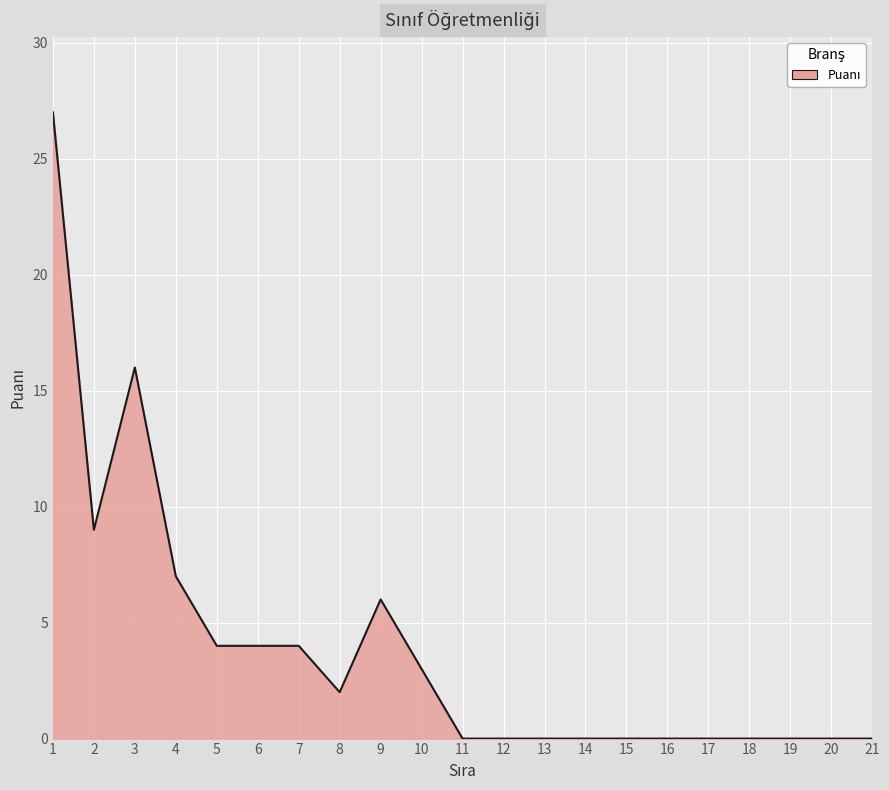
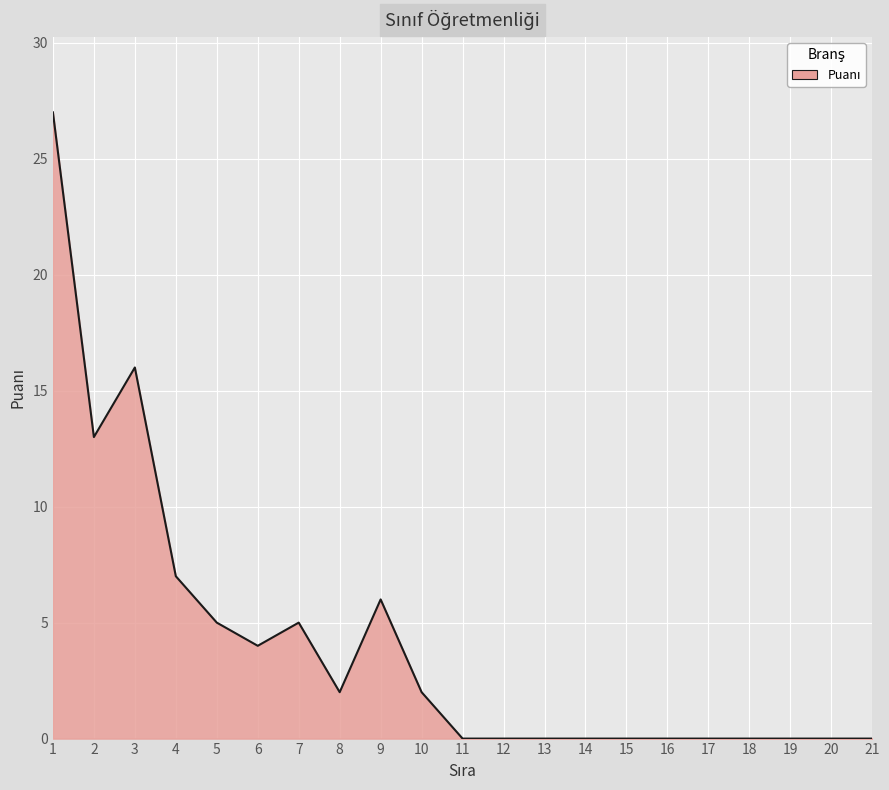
  {
    "1": 27,
-   "2": 9,
+   "2": 13,
    "3": 16,
    "4": 7,
-   "5": 4,
+   "5": 5,
    "6": 4,
-   "7": 4,
+   "7": 5,
    "8": 2,
    "9": 6,
-   "10": 3,
+   "10": 2,
    "11": 0,
    "12": 0,
    "13": 0,
    "14": 0,
    "15": 0,
    "16": 0,
    "17": 0,
    "18": 0,
    "19": 0,
    "20": 0,
    "21": 0
  }
